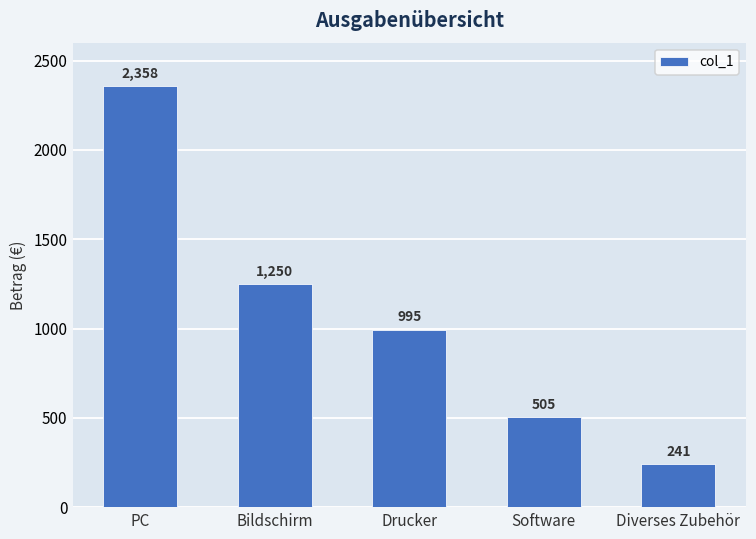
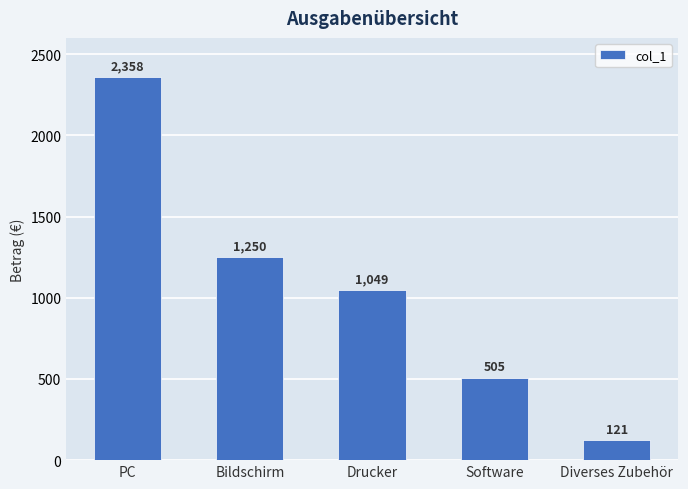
  {
    "PC": "2,358",
    "Bildschirm": "1,250",
-   "Drucker": "995",
+   "Drucker": "1,049",
    "Software": "505",
-   "Diverses Zubehör": "241"
+   "Diverses Zubehör": "121"
  }
